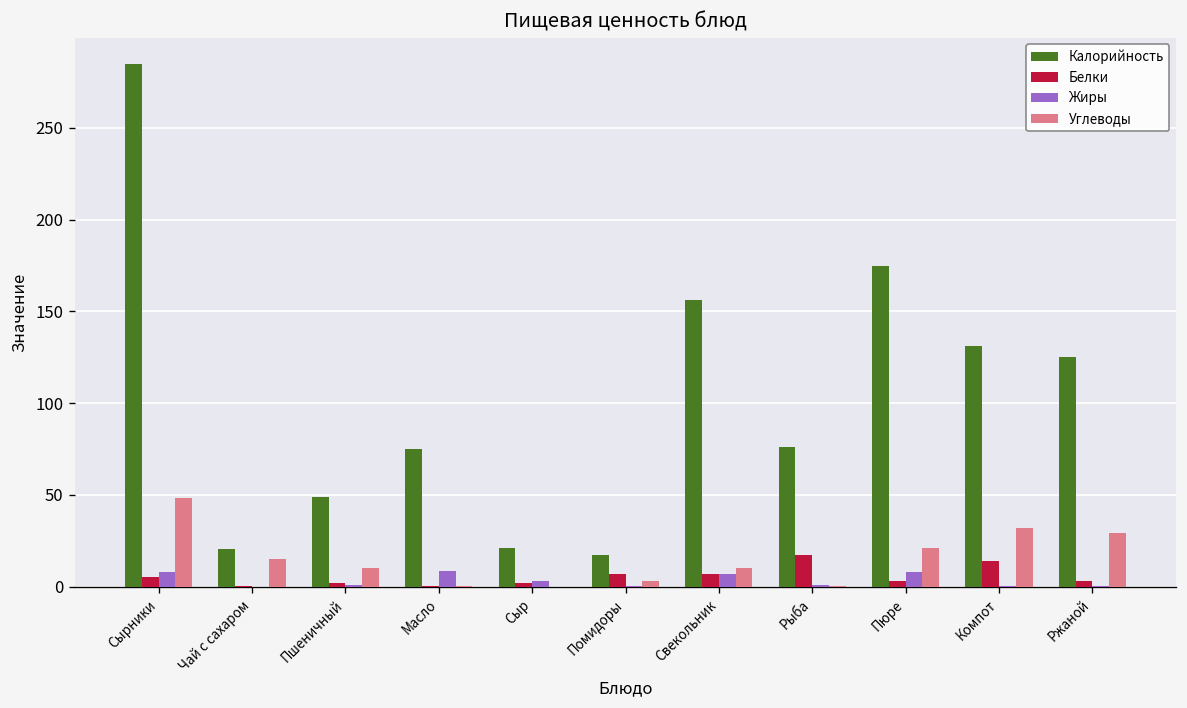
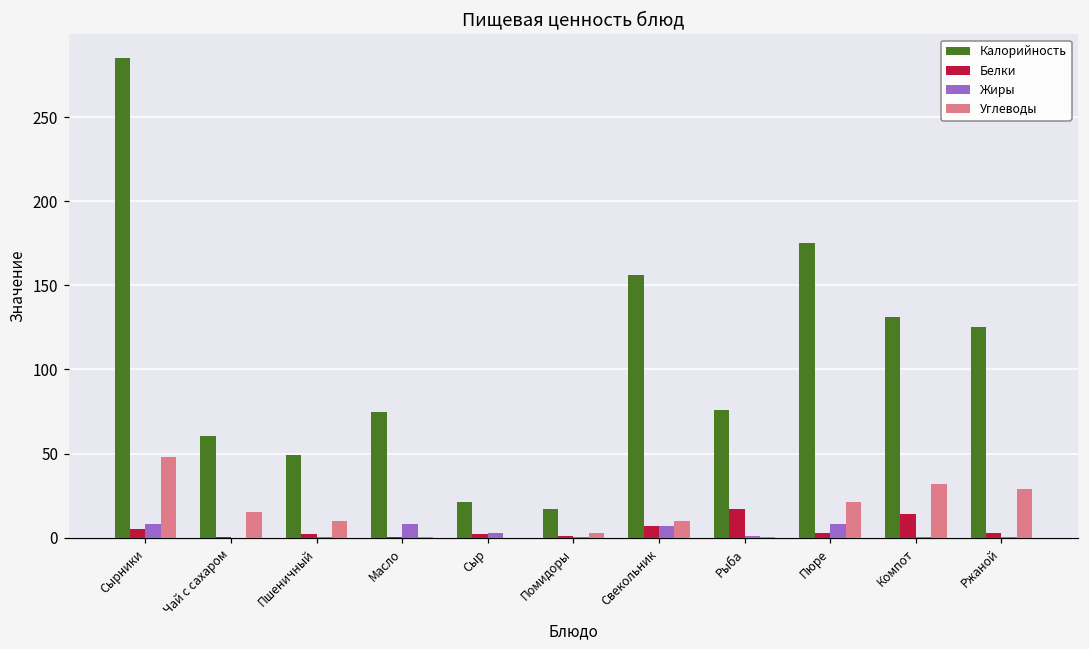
  {
    "Калорийность": {
      "Сырники": 285,
-     "Чай с сахаром": 21,
+     "Чай с сахаром": 61,
      "Пшеничный": 49,
      "Масло": 75,
      "Сыр": 21,
      "Помидоры": 17,
      "Свекольник": 156,
      "Рыба": 76,
      "Пюре": 175,
      "Компот": 131,
      "Ржаной": 125
    },
    "Белки": {
      "Сырники": 5,
      "Пшеничный": 2,
      "Сыр": 2,
-     "Помидоры": 7,
+     "Помидоры": 1,
      "Свекольник": 7,
      "Рыба": 17,
      "Пюре": 3,
      "Компот": 14,
      "Ржаной": 3
    },
    "Жиры": {
      "Сырники": 8,
      "Чай с сахаром": 0,
      "Масло": 8,
      "Сыр": 3,
      "Свекольник": 7,
      "Пюре": 8
    },
    "Углеводы": {
      "Сырники": 48,
      "Чай с сахаром": 15,
      "Пшеничный": 10,
      "Сыр": 0,
      "Помидоры": 3,
      "Свекольник": 10,
      "Пюре": 21,
      "Компот": 32,
      "Ржаной": 29
    }
  }
